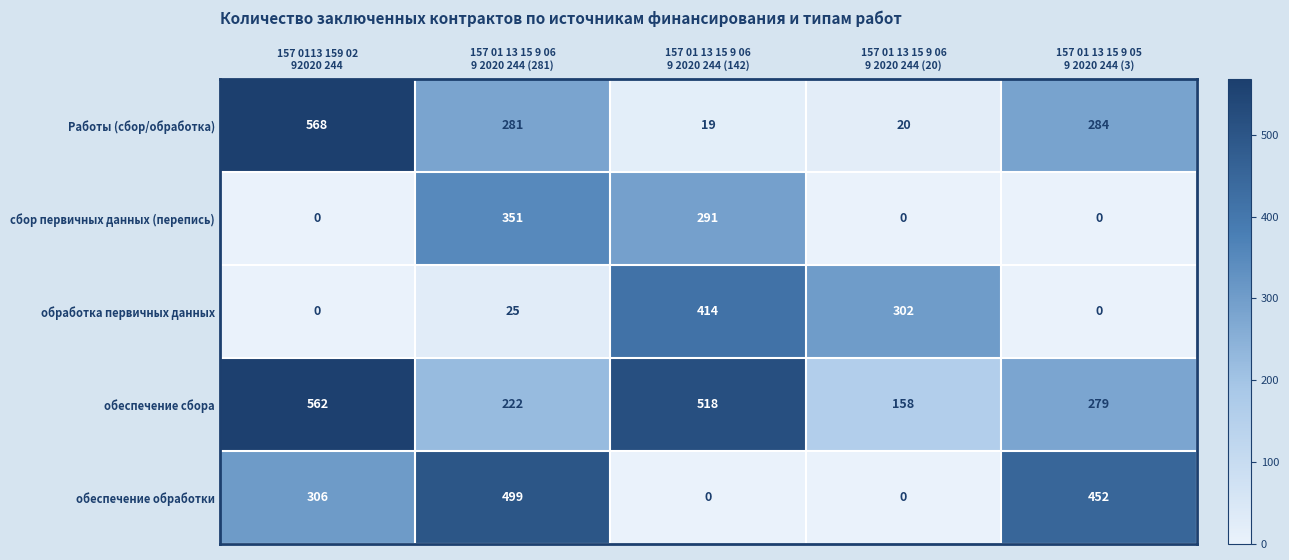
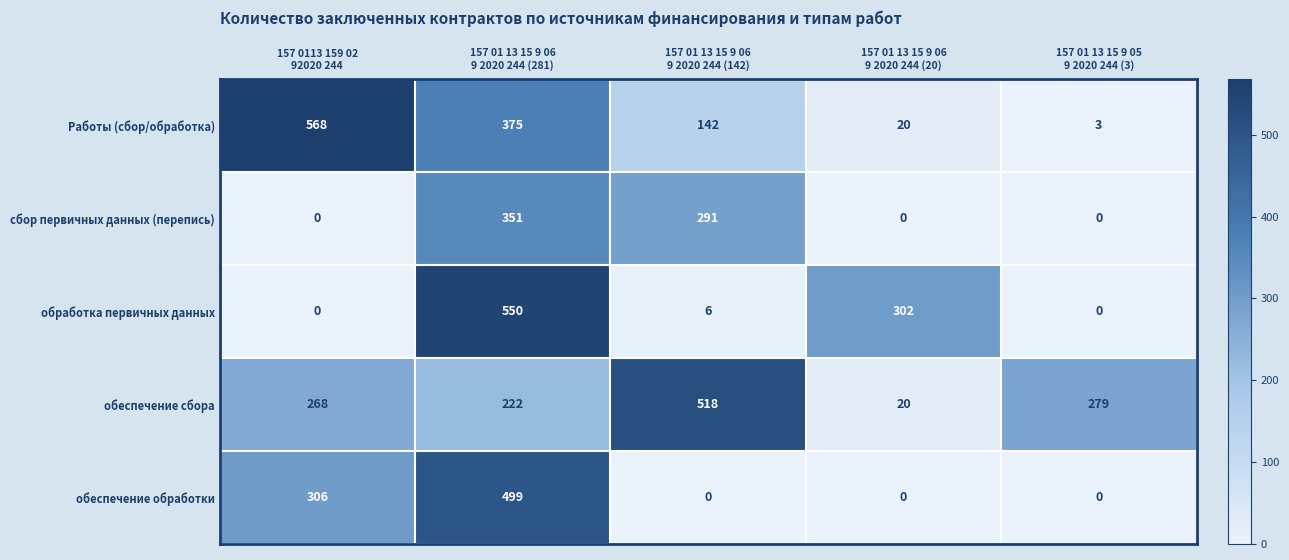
  {
    "Работы (сбор/обработка)": {
      "157 0113 159 02 92020 244": 568,
-     "157 01 13 15 9 06 9 2020 244 (281)": 281,
-     "157 01 13 15 9 06 9 2020 244 (142)": 19,
+     "157 01 13 15 9 06 9 2020 244 (281)": 375,
+     "157 01 13 15 9 06 9 2020 244 (142)": 142,
      "157 01 13 15 9 06 9 2020 244 (20)": 20,
-     "157 01 13 15 9 05 9 2020 244 (3)": 284
+     "157 01 13 15 9 05 9 2020 244 (3)": 3
    },
    "сбор первичных данных (перепись)": {
      "157 0113 159 02 92020 244": 0,
      "157 01 13 15 9 06 9 2020 244 (281)": 351,
      "157 01 13 15 9 06 9 2020 244 (142)": 291,
      "157 01 13 15 9 06 9 2020 244 (20)": 0,
      "157 01 13 15 9 05 9 2020 244 (3)": 0
    },
    "обработка первичных данных": {
      "157 0113 159 02 92020 244": 0,
-     "157 01 13 15 9 06 9 2020 244 (281)": 25,
-     "157 01 13 15 9 06 9 2020 244 (142)": 414,
+     "157 01 13 15 9 06 9 2020 244 (281)": 550,
+     "157 01 13 15 9 06 9 2020 244 (142)": 6,
      "157 01 13 15 9 06 9 2020 244 (20)": 302,
      "157 01 13 15 9 05 9 2020 244 (3)": 0
    },
    "обеспечение сбора": {
-     "157 0113 159 02 92020 244": 562,
+     "157 0113 159 02 92020 244": 268,
      "157 01 13 15 9 06 9 2020 244 (281)": 222,
      "157 01 13 15 9 06 9 2020 244 (142)": 518,
-     "157 01 13 15 9 06 9 2020 244 (20)": 158,
+     "157 01 13 15 9 06 9 2020 244 (20)": 20,
      "157 01 13 15 9 05 9 2020 244 (3)": 279
    },
    "обеспечение обработки": {
      "157 0113 159 02 92020 244": 306,
      "157 01 13 15 9 06 9 2020 244 (281)": 499,
      "157 01 13 15 9 06 9 2020 244 (142)": 0,
      "157 01 13 15 9 06 9 2020 244 (20)": 0,
-     "157 01 13 15 9 05 9 2020 244 (3)": 452
+     "157 01 13 15 9 05 9 2020 244 (3)": 0
    }
  }
